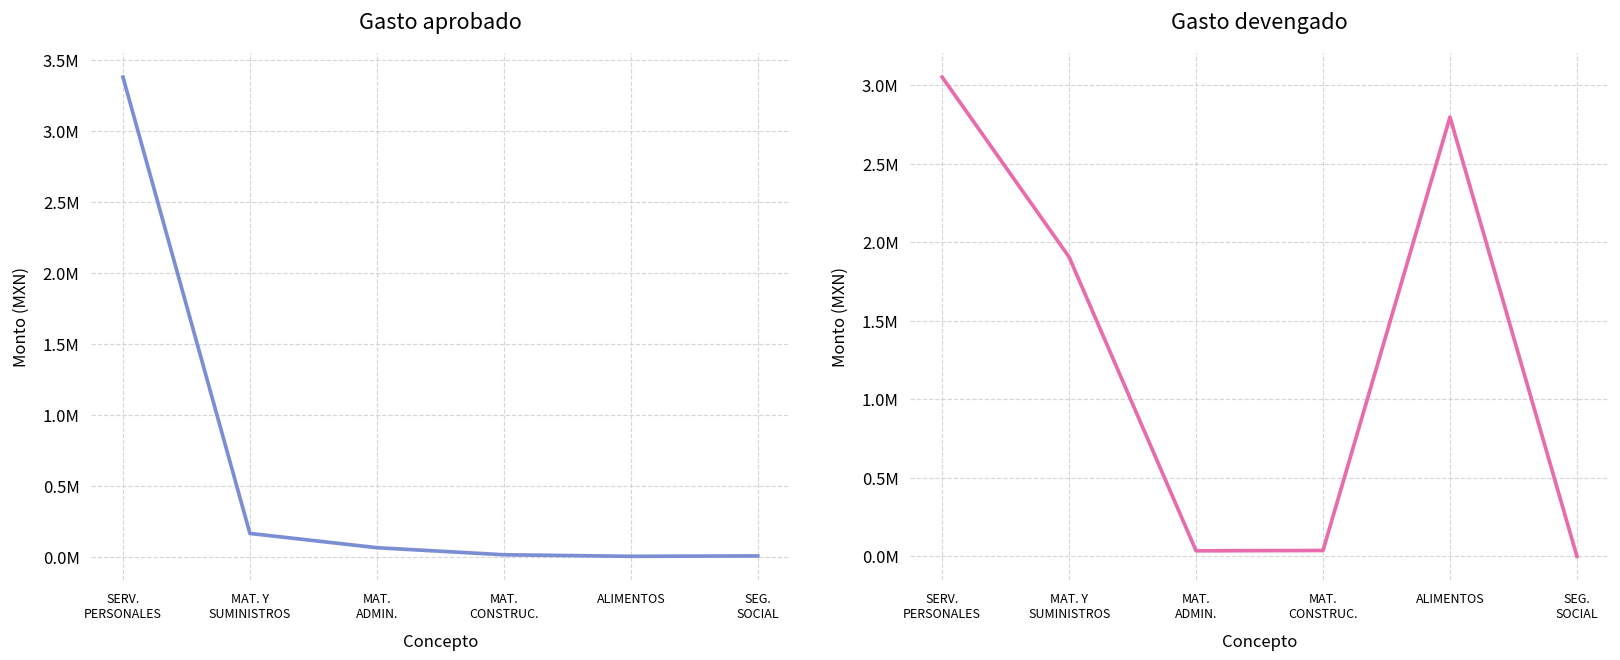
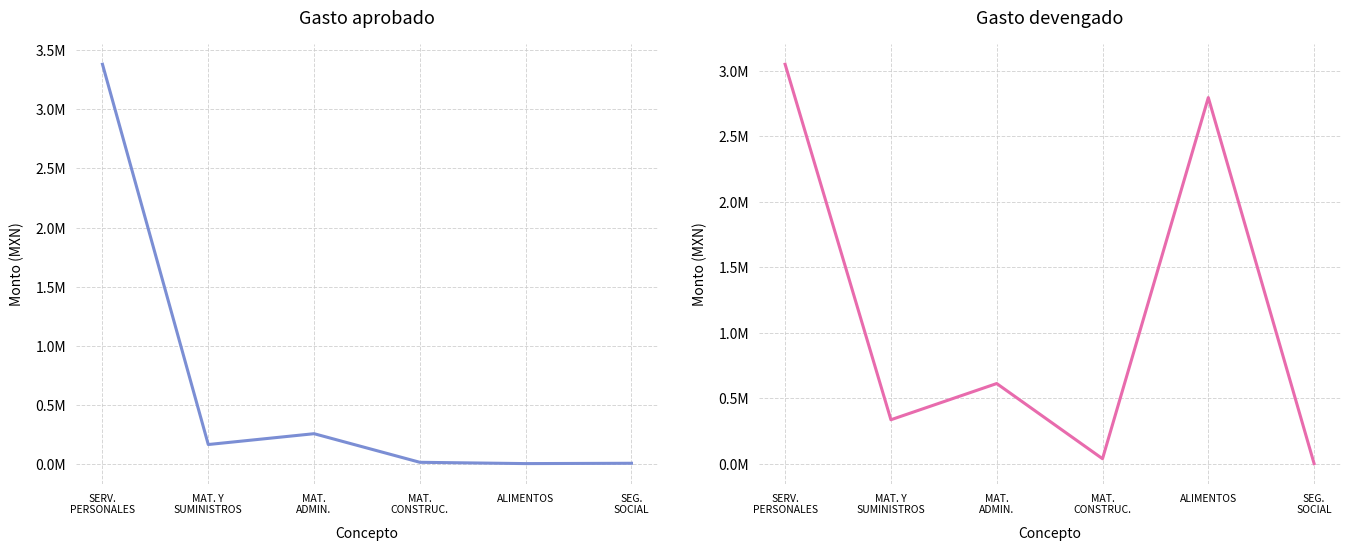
  {
    "Gasto aprobado": {
      "SERV. PERSONALES": 3380000,
      "MAT. Y SUMINISTROS": 170000,
-     "MAT. ADMIN.": 70000,
+     "MAT. ADMIN.": 260000,
      "MAT. CONSTRUC.": 20000,
      "ALIMENTOS": 10000,
      "SEG. SOCIAL": 10000
    },
    "Gasto devengado": {
      "SERV. PERSONALES": 3050000,
-     "MAT. Y SUMINISTROS": 1900000,
-     "MAT. ADMIN.": 40000,
+     "MAT. Y SUMINISTROS": 330000,
+     "MAT. ADMIN.": 610000,
      "MAT. CONSTRUC.": 40000,
      "ALIMENTOS": 2800000,
      "SEG. SOCIAL": 0
    }
  }
